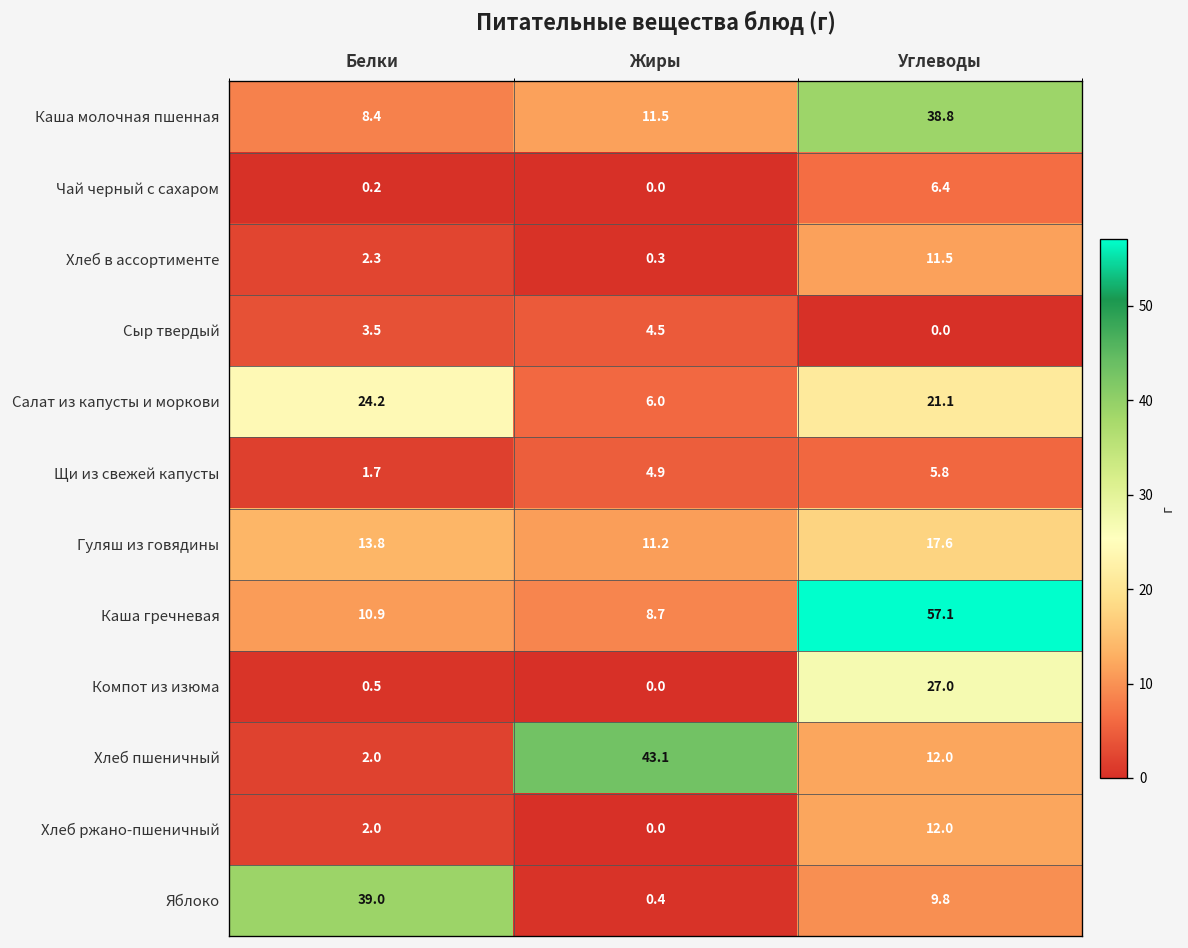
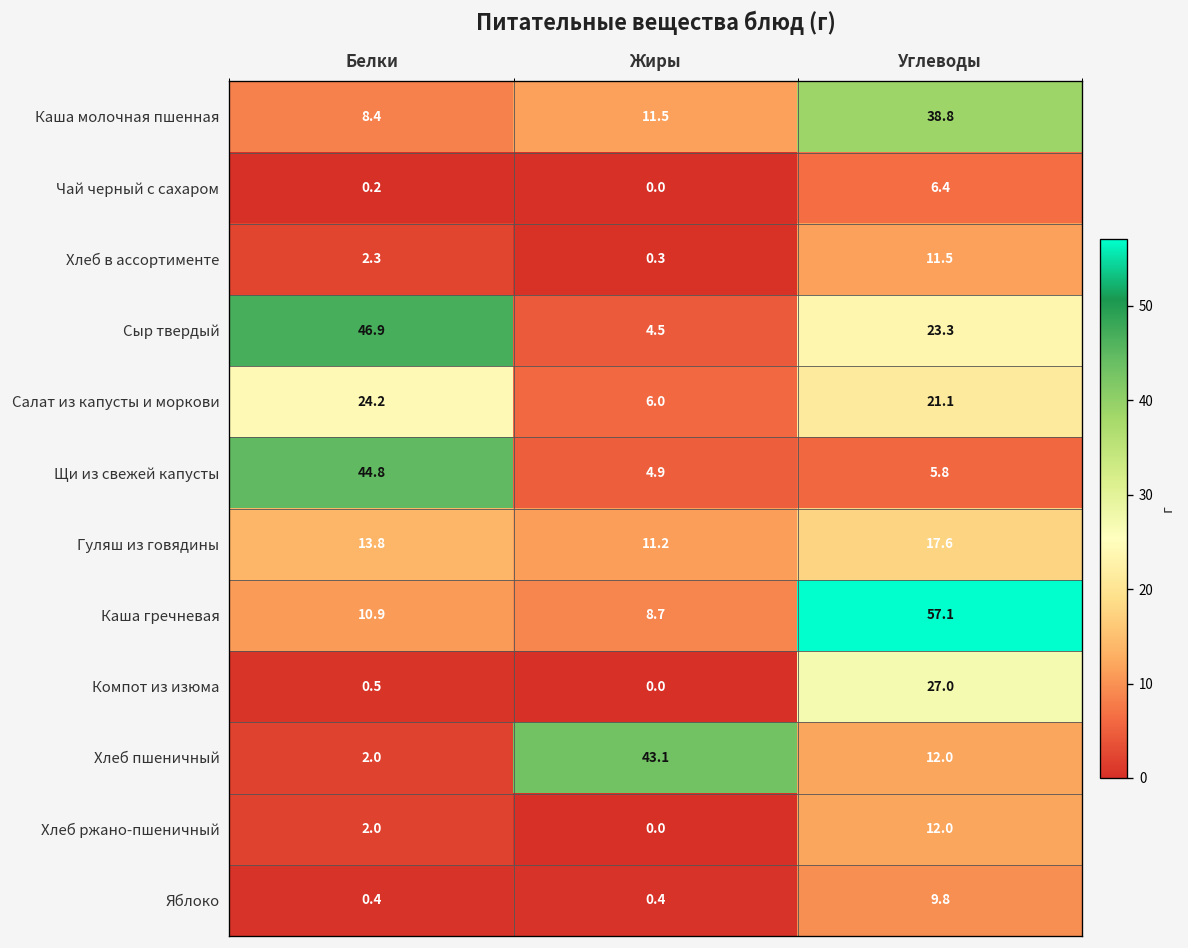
  {
    "Каша молочная пшенная": {
      "Белки": 8.4,
      "Жиры": 11.5,
      "Углеводы": 38.8
    },
    "Чай черный с сахаром": {
      "Белки": 0.2,
      "Жиры": 0.0,
      "Углеводы": 6.4
    },
    "Хлеб в ассортименте": {
      "Белки": 2.3,
      "Жиры": 0.3,
      "Углеводы": 11.5
    },
    "Сыр твердый": {
-     "Белки": 3.5,
+     "Белки": 46.9,
      "Жиры": 4.5,
-     "Углеводы": 0.0
+     "Углеводы": 23.3
    },
    "Салат из капусты и моркови": {
      "Белки": 24.2,
      "Жиры": 6.0,
      "Углеводы": 21.1
    },
    "Щи из свежей капусты": {
-     "Белки": 1.7,
+     "Белки": 44.8,
      "Жиры": 4.9,
      "Углеводы": 5.8
    },
    "Гуляш из говядины": {
      "Белки": 13.8,
      "Жиры": 11.2,
      "Углеводы": 17.6
    },
    "Каша гречневая": {
      "Белки": 10.9,
      "Жиры": 8.7,
      "Углеводы": 57.1
    },
    "Компот из изюма": {
      "Белки": 0.5,
      "Жиры": 0.0,
      "Углеводы": 27.0
    },
    "Хлеб пшеничный": {
      "Белки": 2.0,
      "Жиры": 43.1,
      "Углеводы": 12.0
    },
    "Хлеб ржано-пшеничный": {
      "Белки": 2.0,
      "Жиры": 0.0,
      "Углеводы": 12.0
    },
    "Яблоко": {
-     "Белки": 39.0,
+     "Белки": 0.4,
      "Жиры": 0.4,
      "Углеводы": 9.8
    }
  }
